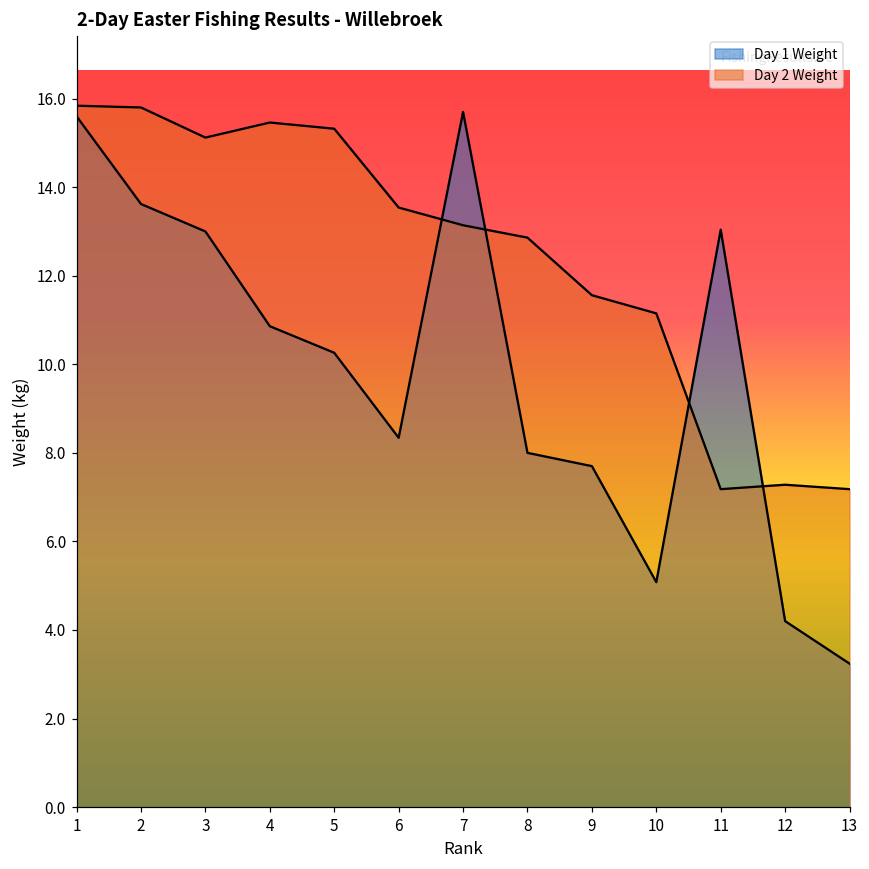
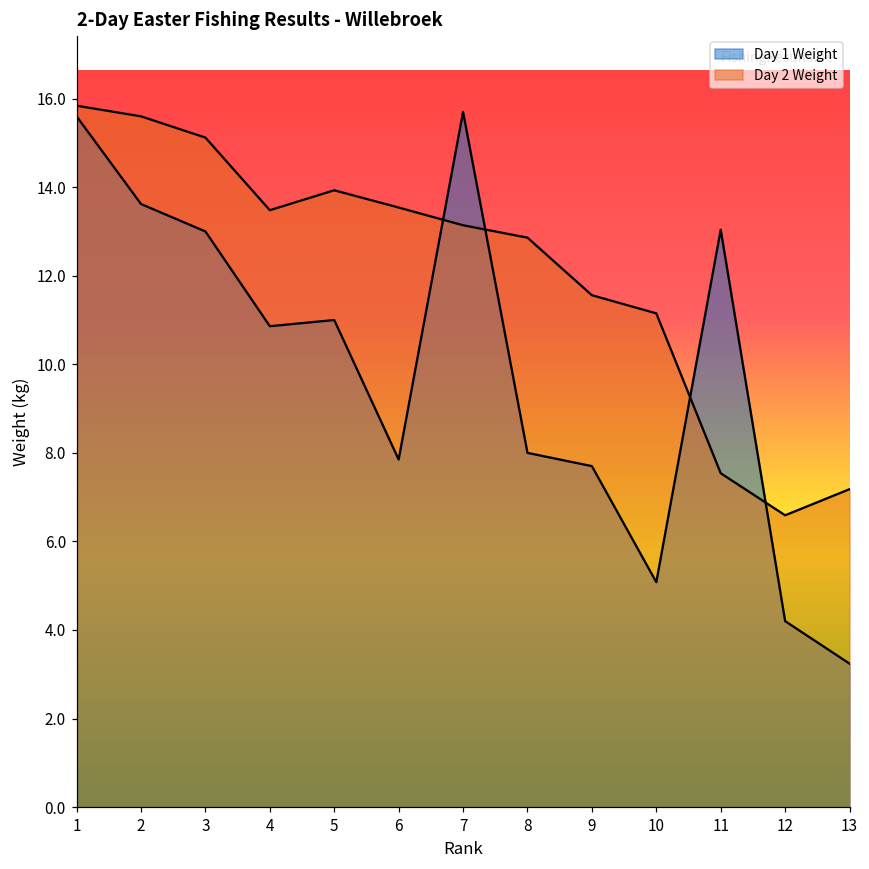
  {
    "Day 1 Weight": {
      "1": 15.6,
      "2": 13.6,
      "3": 13.0,
      "4": 10.9,
-     "5": 10.3,
-     "6": 8.3,
+     "5": 11.0,
+     "6": 7.9,
      "7": 15.7,
      "8": 8.0,
      "9": 7.7,
      "10": 5.1,
      "11": 13.0,
      "12": 4.2,
      "13": 3.2
    },
    "Day 2 Weight": {
      "1": 15.8,
-     "2": 15.8,
+     "2": 15.6,
      "3": 15.1,
-     "4": 15.5,
-     "5": 15.3,
+     "4": 13.5,
+     "5": 13.9,
      "6": 13.5,
      "7": 13.1,
      "8": 12.9,
      "9": 11.6,
      "10": 11.2,
-     "11": 7.2,
-     "12": 7.3,
+     "11": 7.5,
+     "12": 6.6,
      "13": 7.2
    }
  }
